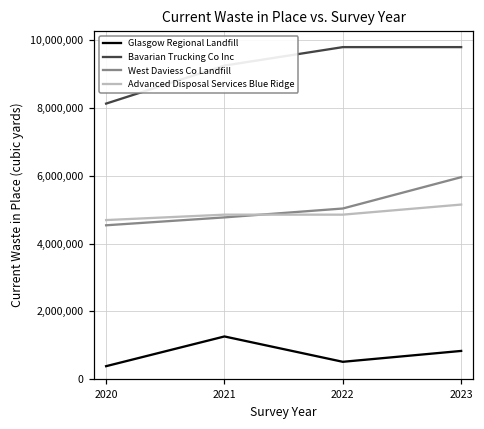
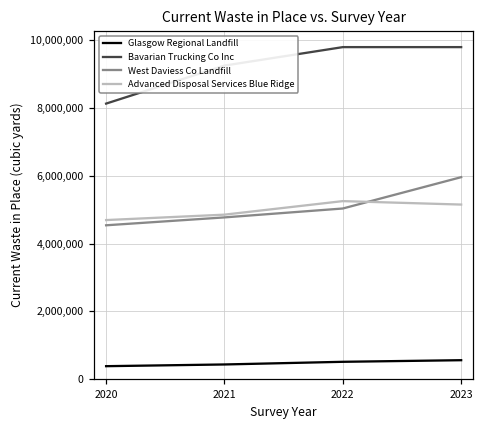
  {
    "Glasgow Regional Landfill": {
      "2020": "400,000",
-     "2021": "1,300,000",
+     "2021": "400,000",
      "2022": "500,000",
-     "2023": "800,000"
+     "2023": "600,000"
    },
    "Bavarian Trucking Co Inc": {
      "2020": "8,100,000",
      "2022": "9,800,000",
      "2023": "9,800,000"
    },
    "West Daviess Co Landfill": {
      "2020": "4,500,000",
      "2022": "5,000,000",
      "2023": "6,000,000"
    },
    "Advanced Disposal Services Blue Ridge": {
      "2020": "4,700,000",
-     "2022": "4,900,000",
+     "2022": "5,300,000",
      "2023": "5,200,000"
    }
  }
